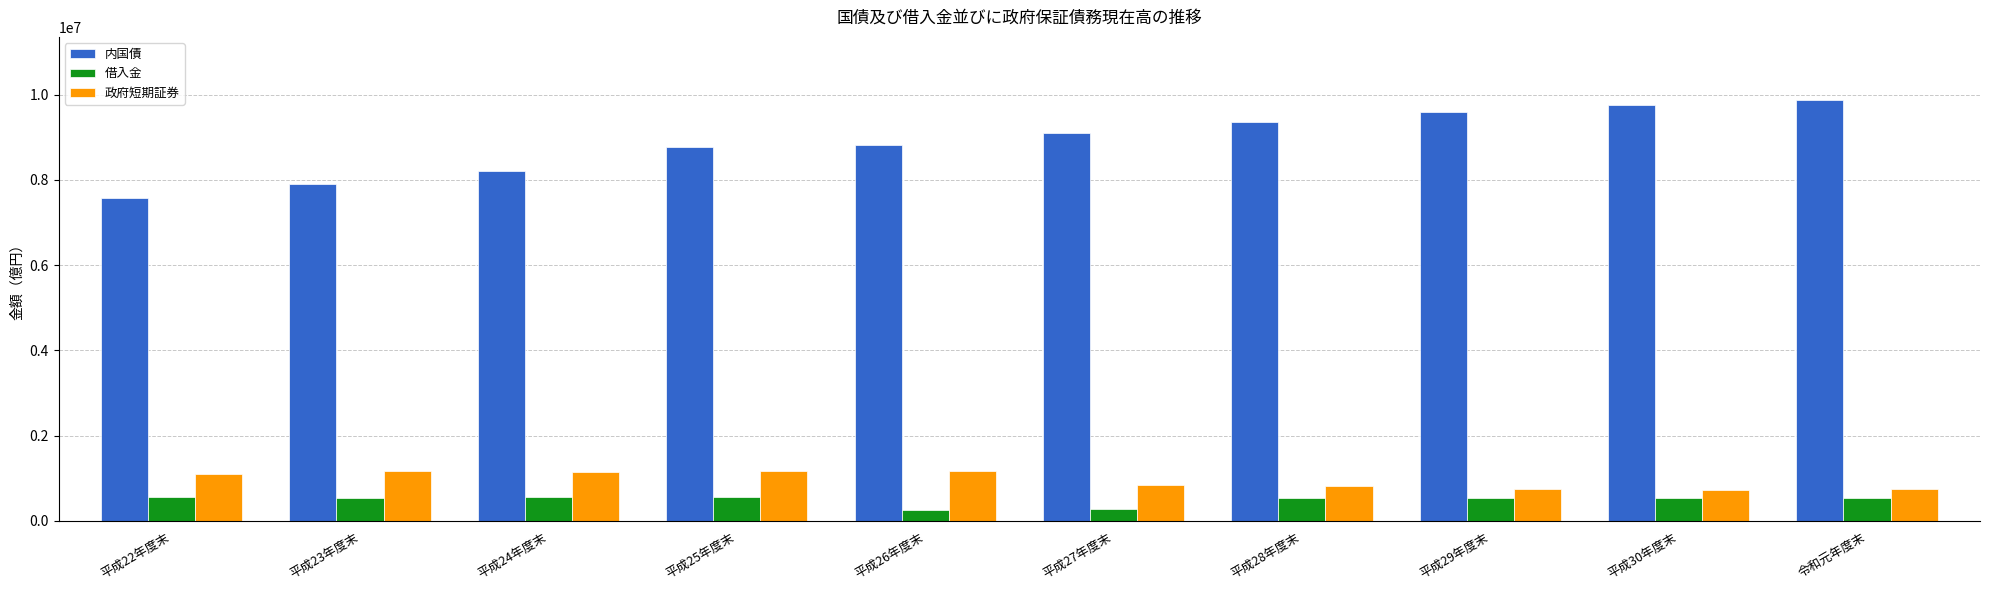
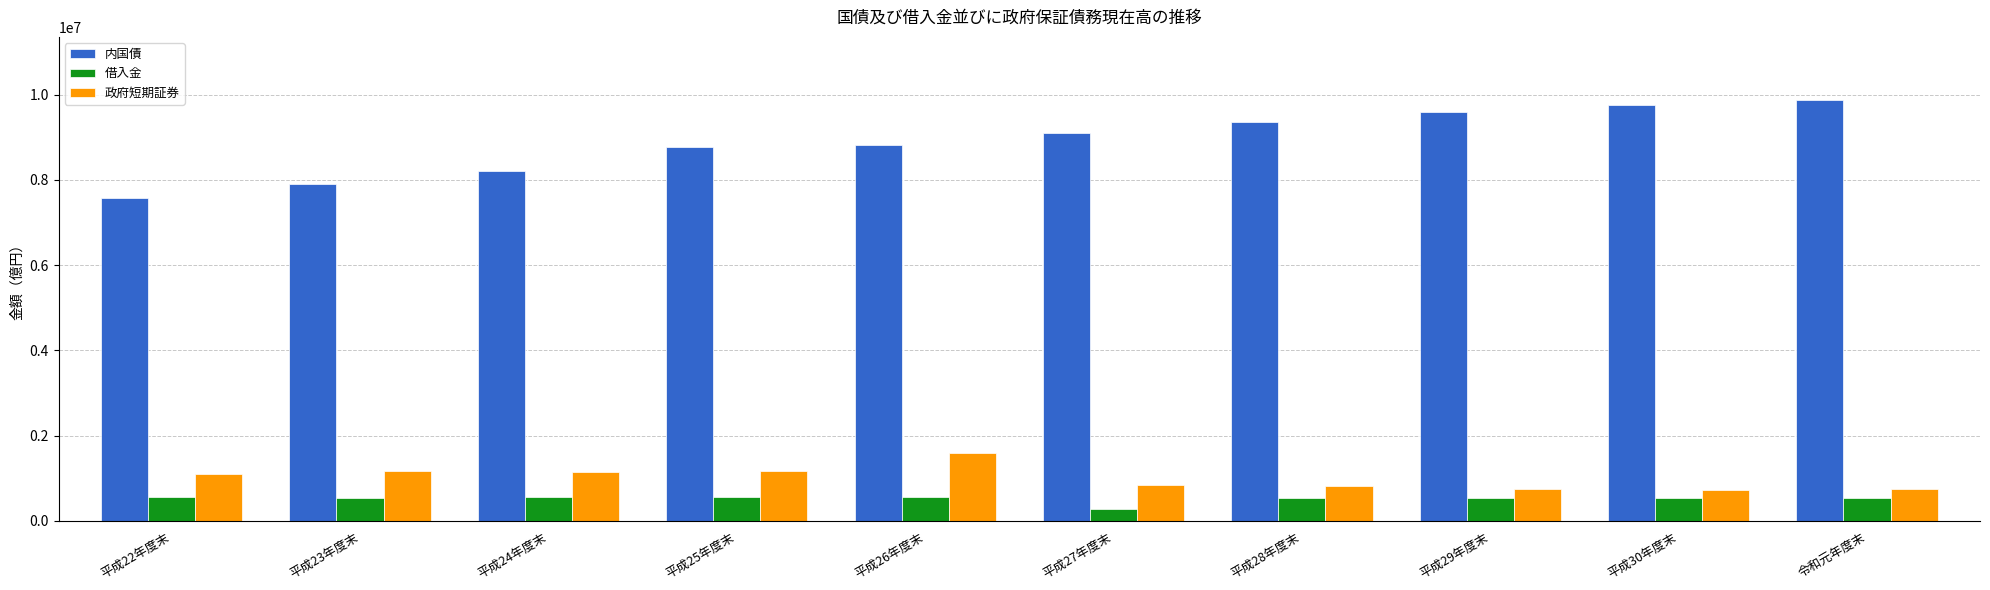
  {
    "内国債": {
      "平成22年度末": 7600000,
      "平成23年度末": 7900000,
      "平成24年度末": 8200000,
      "平成25年度末": 8800000,
      "平成26年度末": 8800000,
      "平成27年度末": 9100000,
      "平成28年度末": 9300000,
      "平成29年度末": 9600000,
      "平成30年度末": 9800000,
      "令和元年度末": 9900000
    },
    "借入金": {
      "平成22年度末": 600000,
      "平成23年度末": 500000,
      "平成24年度末": 500000,
      "平成25年度末": 600000,
-     "平成26年度末": 200000,
+     "平成26年度末": 500000,
      "平成27年度末": 300000,
      "平成28年度末": 500000,
      "平成29年度末": 500000,
      "平成30年度末": 500000,
      "令和元年度末": 500000
    },
    "政府短期証券": {
      "平成22年度末": 1100000,
      "平成23年度末": 1200000,
      "平成24年度末": 1200000,
      "平成25年度末": 1200000,
-     "平成26年度末": 1200000,
+     "平成26年度末": 1600000,
      "平成27年度末": 800000,
      "平成28年度末": 800000,
      "平成29年度末": 700000,
      "平成30年度末": 700000,
      "令和元年度末": 700000
    }
  }
